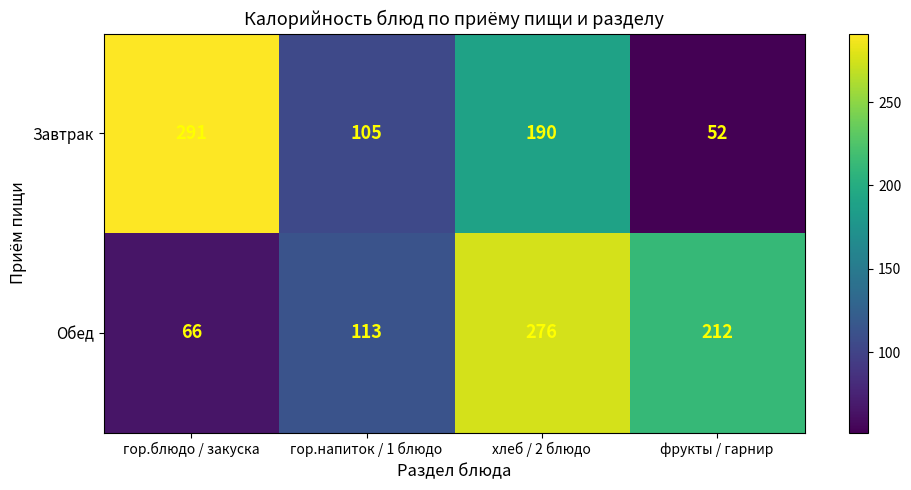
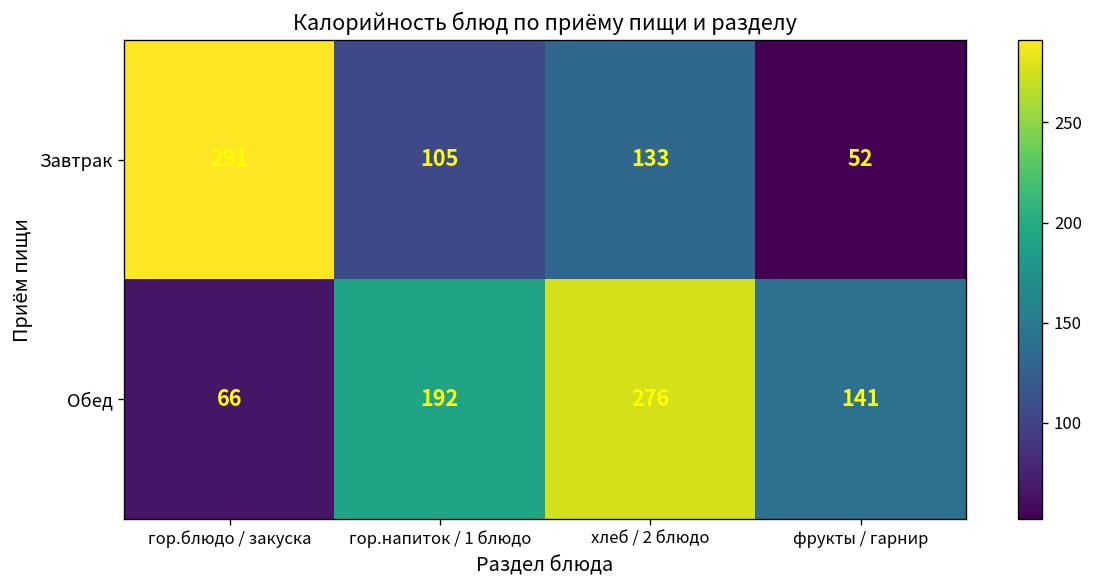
  {
    "Завтрак": {
      "гор.напиток / 1 блюдо": 105,
-     "хлеб / 2 блюдо": 190,
+     "хлеб / 2 блюдо": 133,
      "фрукты / гарнир": 52
    },
    "Обед": {
      "гор.блюдо / закуска": 66,
-     "гор.напиток / 1 блюдо": 113,
-     "фрукты / гарнир": 212
+     "гор.напиток / 1 блюдо": 192,
+     "фрукты / гарнир": 141
    }
  }
